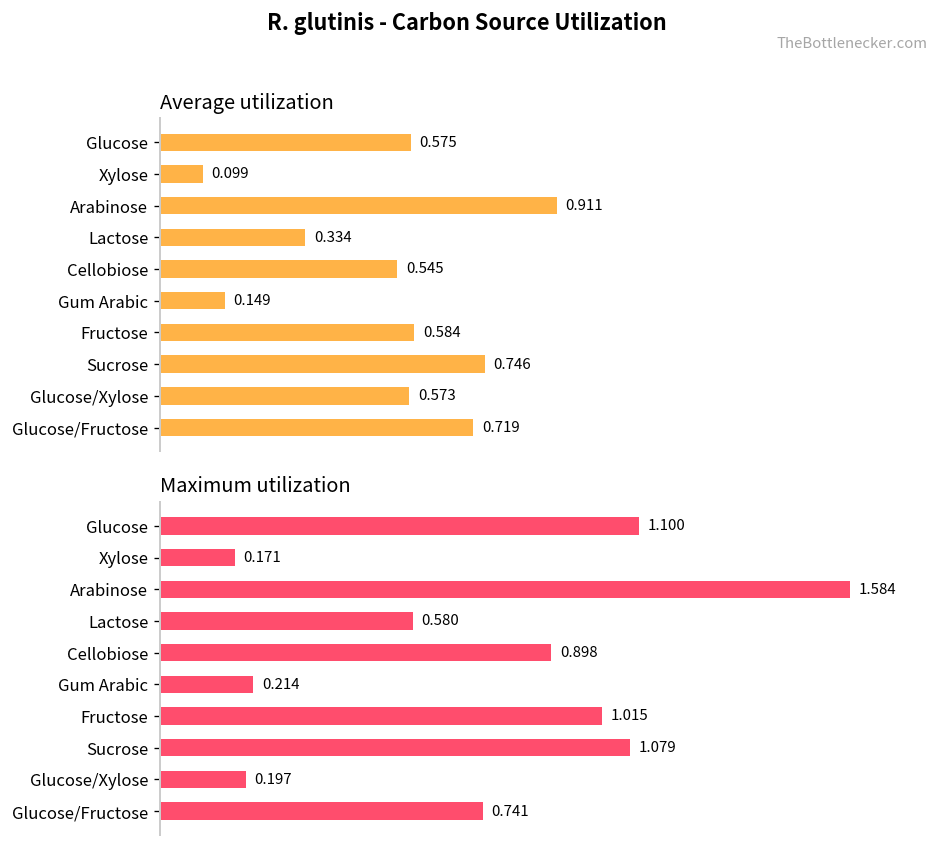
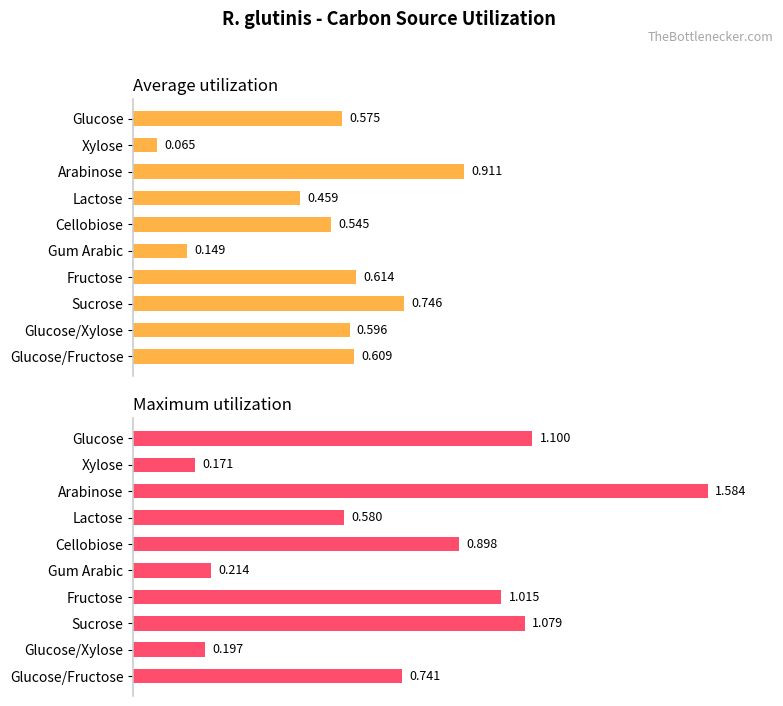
  {
    "Average utilization": {
      "Glucose": 0.575,
-     "Xylose": 0.099,
+     "Xylose": 0.065,
      "Arabinose": 0.911,
-     "Lactose": 0.334,
+     "Lactose": 0.459,
      "Cellobiose": 0.545,
      "Gum Arabic": 0.149,
-     "Fructose": 0.584,
+     "Fructose": 0.614,
      "Sucrose": 0.746,
-     "Glucose/Xylose": 0.573,
-     "Glucose/Fructose": 0.719
+     "Glucose/Xylose": 0.596,
+     "Glucose/Fructose": 0.609
    },
    "Maximum utilization": {
      "Glucose": 1.100,
      "Xylose": 0.171,
      "Arabinose": 1.584,
      "Lactose": 0.580,
      "Cellobiose": 0.898,
      "Gum Arabic": 0.214,
      "Fructose": 1.015,
      "Sucrose": 1.079,
      "Glucose/Xylose": 0.197,
      "Glucose/Fructose": 0.741
    }
  }
